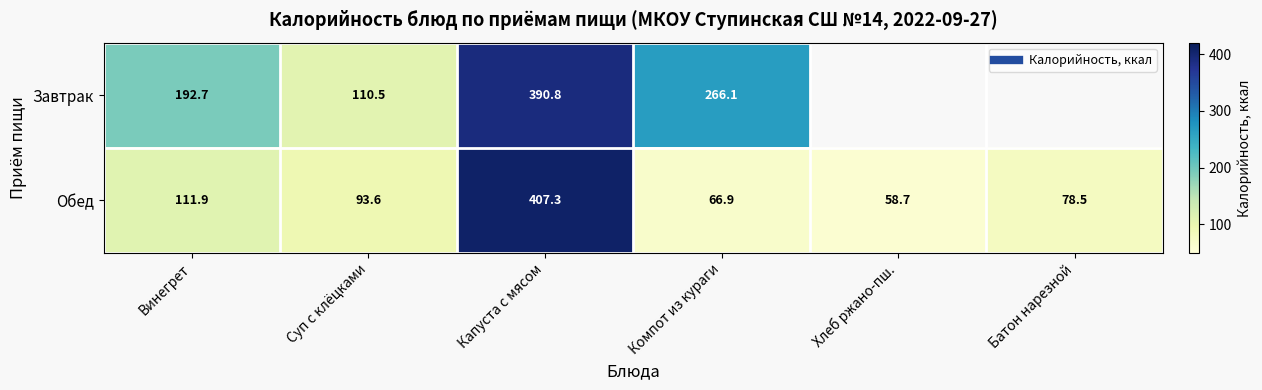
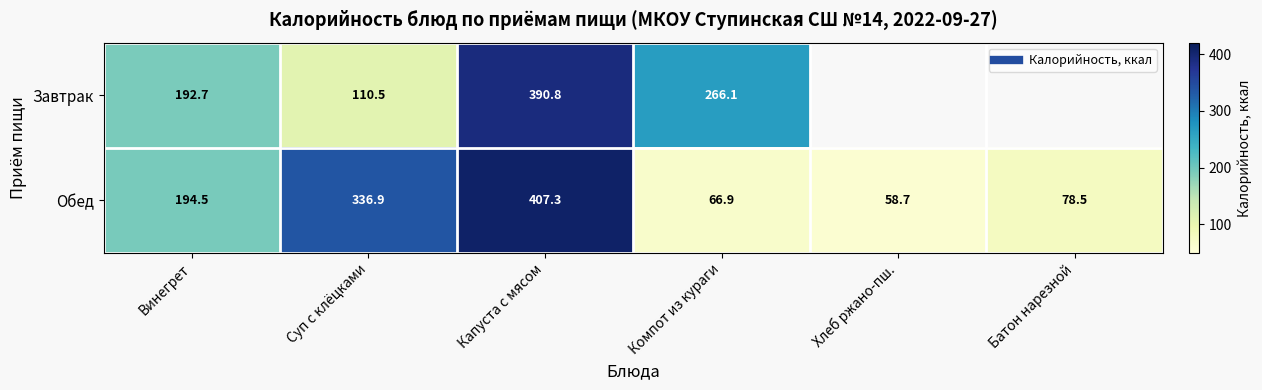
  {
    "Завтрак": {
      "Винегрет": 192.7,
      "Суп с клёцками": 110.5,
      "Капуста с мясом": 390.8,
      "Компот из кураги": 266.1
    },
    "Обед": {
-     "Винегрет": 111.9,
-     "Суп с клёцками": 93.6,
+     "Винегрет": 194.5,
+     "Суп с клёцками": 336.9,
      "Капуста с мясом": 407.3,
      "Компот из кураги": 66.9,
      "Хлеб ржано-пш.": 58.7,
      "Батон нарезной": 78.5
    }
  }
